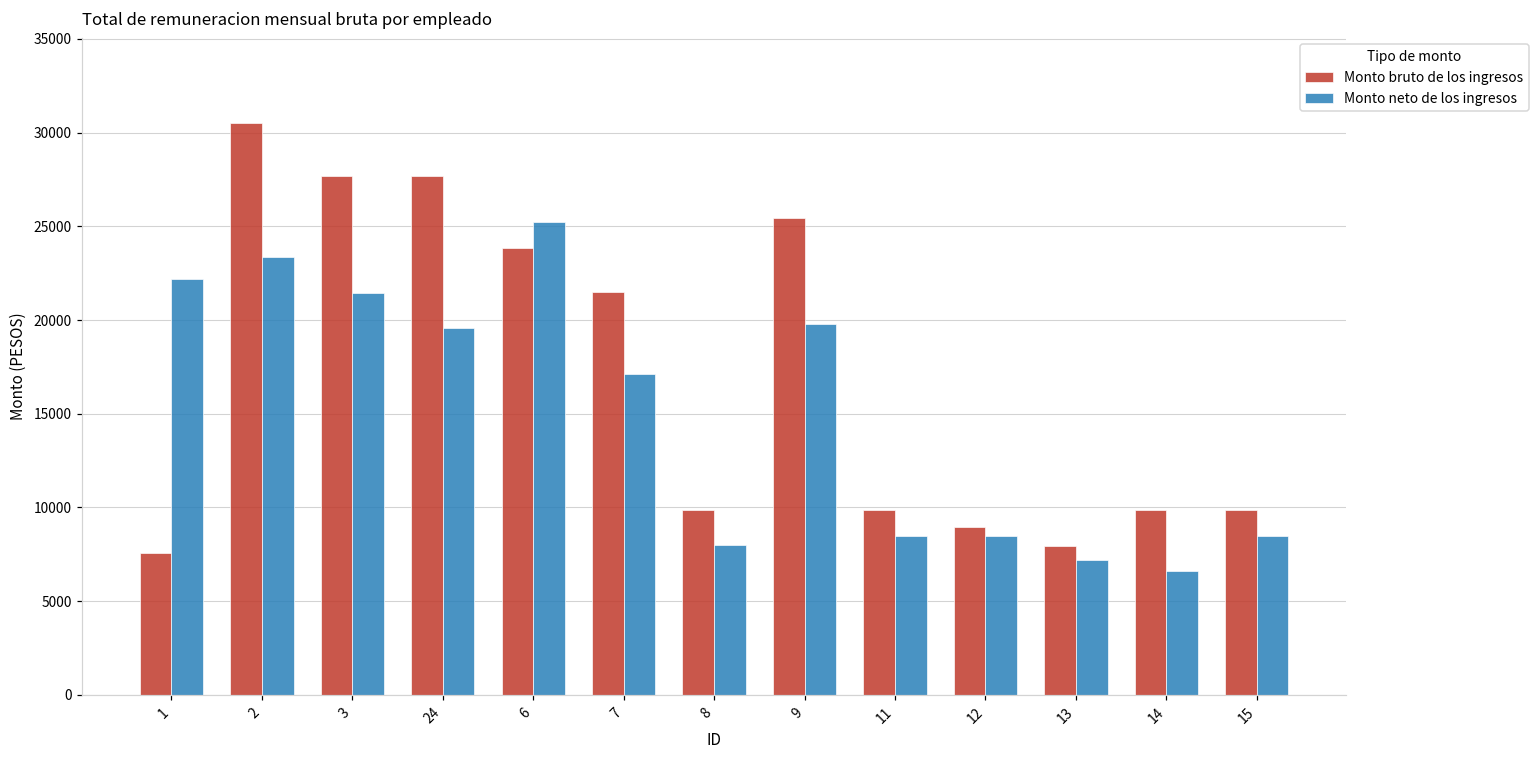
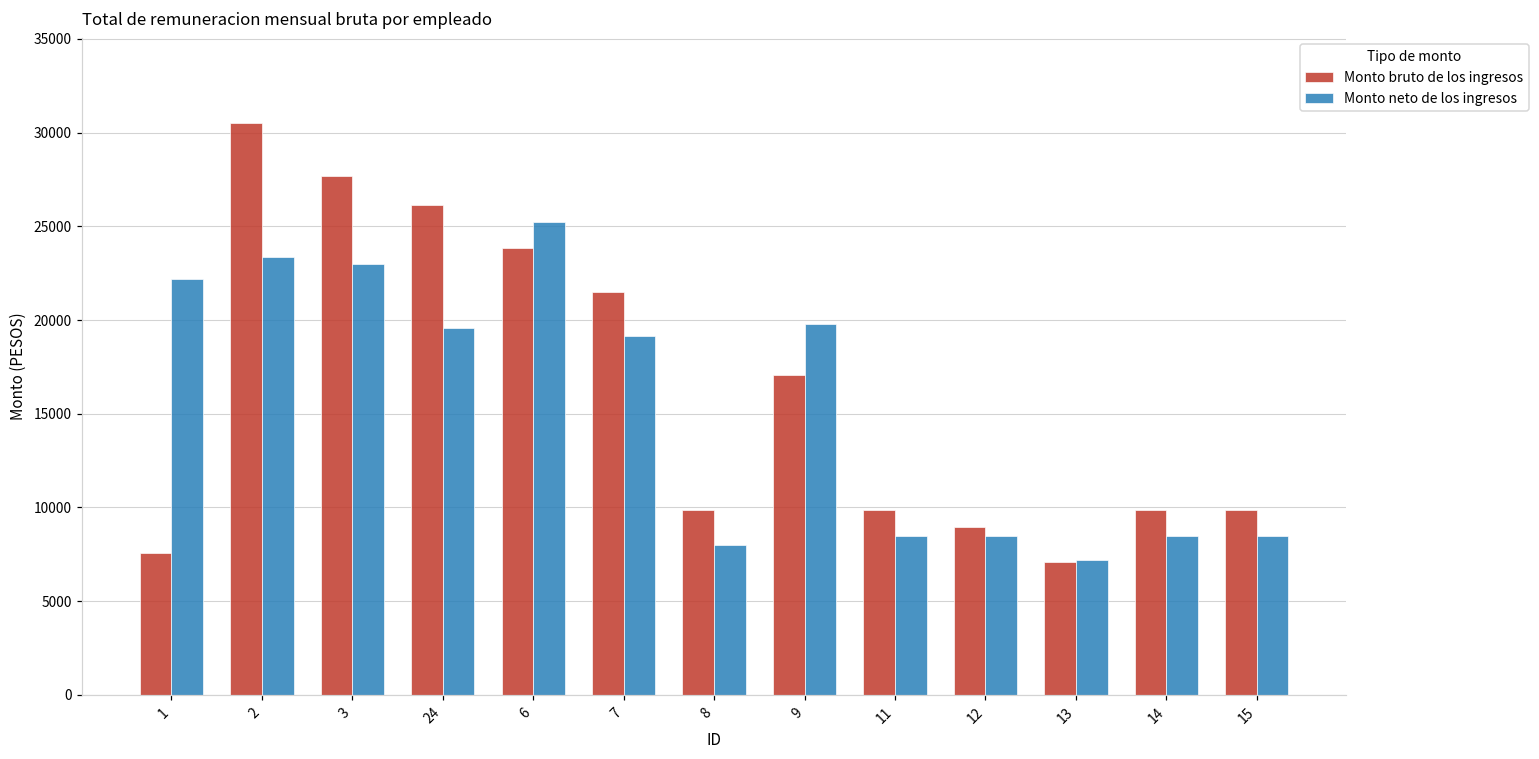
  {
    "Monto bruto de los ingresos": {
      "1": 7600,
      "2": 30500,
      "3": 27700,
-     "24": 27700,
+     "24": 26100,
      "6": 23900,
      "7": 21500,
      "8": 9900,
-     "9": 25400,
+     "9": 17000,
      "11": 9900,
      "12": 9000,
-     "13": 7900,
+     "13": 7100,
      "14": 9900,
      "15": 9900
    },
    "Monto neto de los ingresos": {
      "1": 22200,
      "2": 23400,
-     "3": 21400,
+     "3": 23000,
      "24": 19600,
      "6": 25200,
-     "7": 17100,
+     "7": 19200,
      "8": 8000,
      "9": 19800,
      "11": 8500,
      "12": 8500,
      "13": 7200,
-     "14": 6600,
+     "14": 8500,
      "15": 8500
    }
  }
